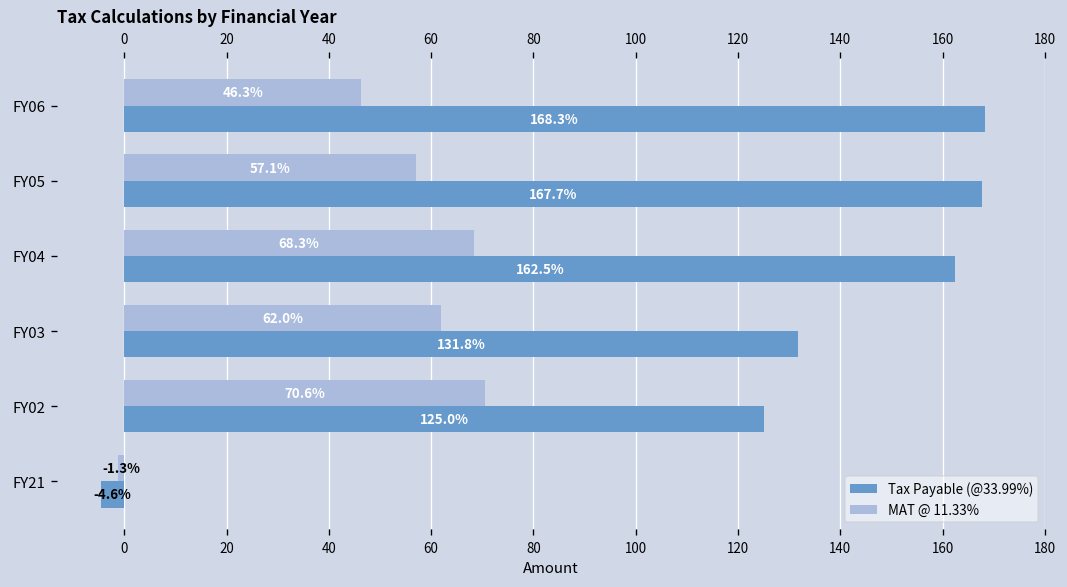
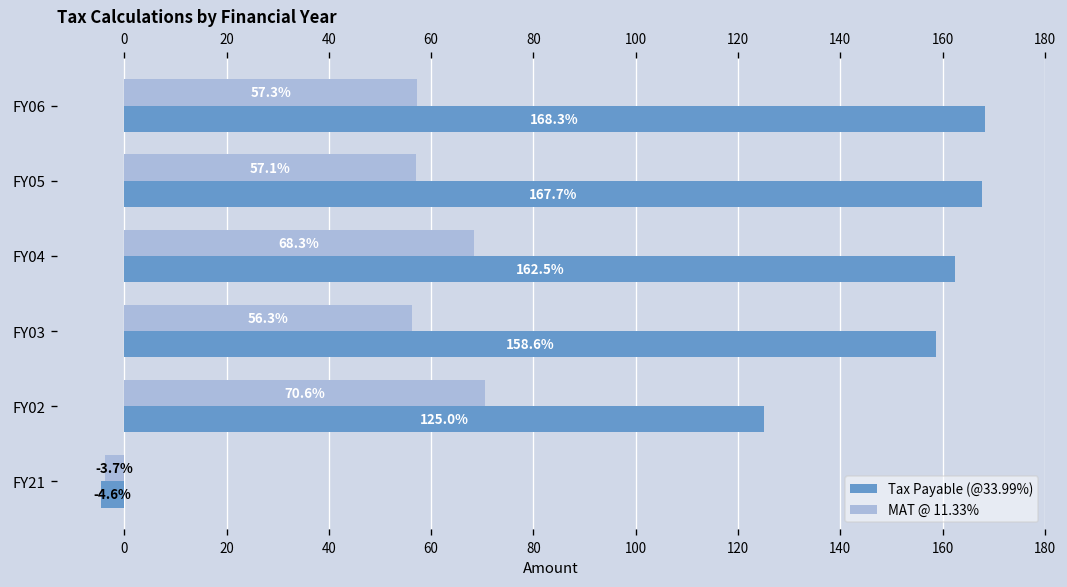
  {
    "Tax Payable (@33.99%)": {
      "FY06": "168.3%",
      "FY05": "167.7%",
      "FY04": "162.5%",
-     "FY03": "131.8%",
+     "FY03": "158.6%",
      "FY02": "125.0%",
      "FY21": "-4.6%"
    },
    "MAT @ 11.33%": {
-     "FY06": "46.3%",
+     "FY06": "57.3%",
      "FY05": "57.1%",
      "FY04": "68.3%",
-     "FY03": "62.0%",
+     "FY03": "56.3%",
      "FY02": "70.6%",
-     "FY21": "-1.3%"
+     "FY21": "-3.7%"
    }
  }
